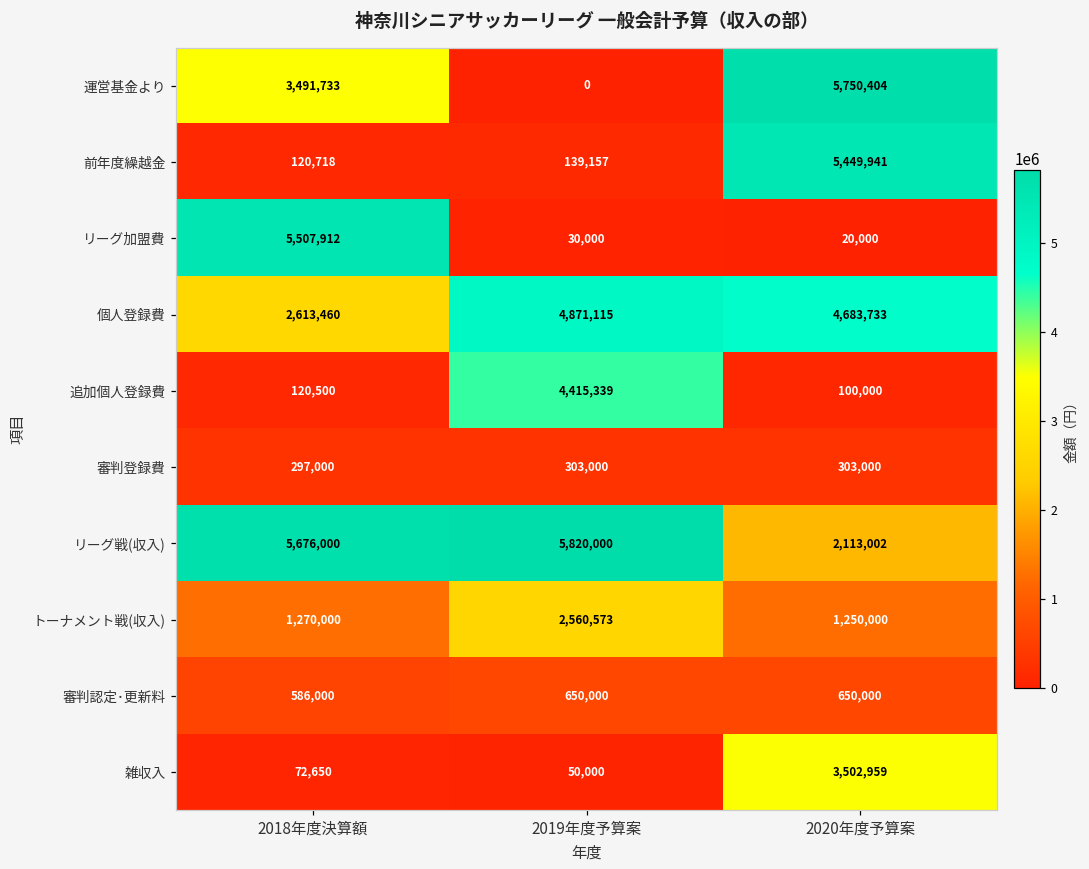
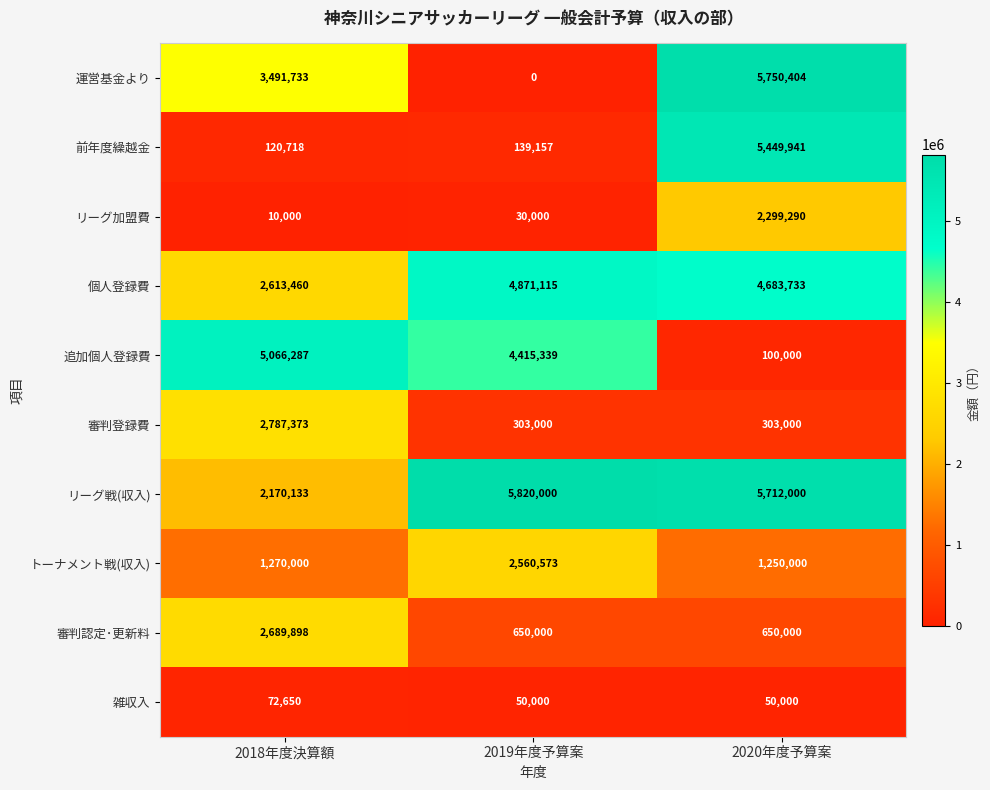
  {
    "運営基金より": {
      "2018年度決算額": "3,491,733",
      "2019年度予算案": "0",
      "2020年度予算案": "5,750,404"
    },
    "前年度繰越金": {
      "2018年度決算額": "120,718",
      "2019年度予算案": "139,157",
      "2020年度予算案": "5,449,941"
    },
    "リーグ加盟費": {
-     "2018年度決算額": "5,507,912",
+     "2018年度決算額": "10,000",
      "2019年度予算案": "30,000",
-     "2020年度予算案": "20,000"
+     "2020年度予算案": "2,299,290"
    },
    "個人登録費": {
      "2018年度決算額": "2,613,460",
      "2019年度予算案": "4,871,115",
      "2020年度予算案": "4,683,733"
    },
    "追加個人登録費": {
-     "2018年度決算額": "120,500",
+     "2018年度決算額": "5,066,287",
      "2019年度予算案": "4,415,339",
      "2020年度予算案": "100,000"
    },
    "審判登録費": {
-     "2018年度決算額": "297,000",
+     "2018年度決算額": "2,787,373",
      "2019年度予算案": "303,000",
      "2020年度予算案": "303,000"
    },
    "リーグ戦(収入)": {
-     "2018年度決算額": "5,676,000",
+     "2018年度決算額": "2,170,133",
      "2019年度予算案": "5,820,000",
-     "2020年度予算案": "2,113,002"
+     "2020年度予算案": "5,712,000"
    },
    "トーナメント戦(収入)": {
      "2018年度決算額": "1,270,000",
      "2019年度予算案": "2,560,573",
      "2020年度予算案": "1,250,000"
    },
    "審判認定･更新料": {
-     "2018年度決算額": "586,000",
+     "2018年度決算額": "2,689,898",
      "2019年度予算案": "650,000",
      "2020年度予算案": "650,000"
    },
    "雑収入": {
      "2018年度決算額": "72,650",
      "2019年度予算案": "50,000",
-     "2020年度予算案": "3,502,959"
+     "2020年度予算案": "50,000"
    }
  }
